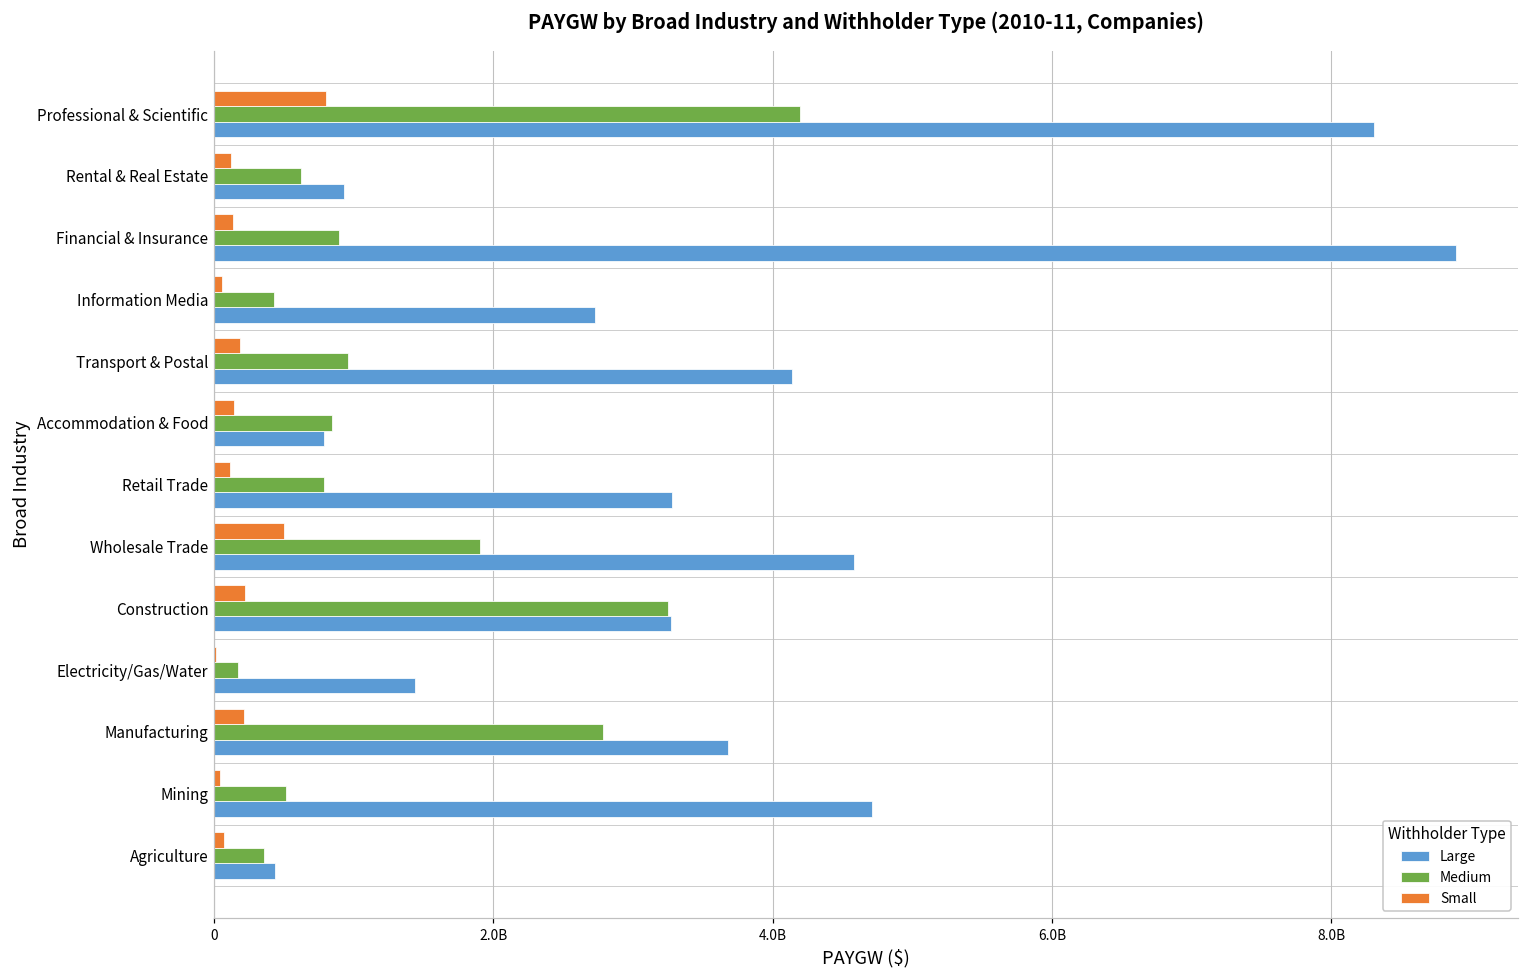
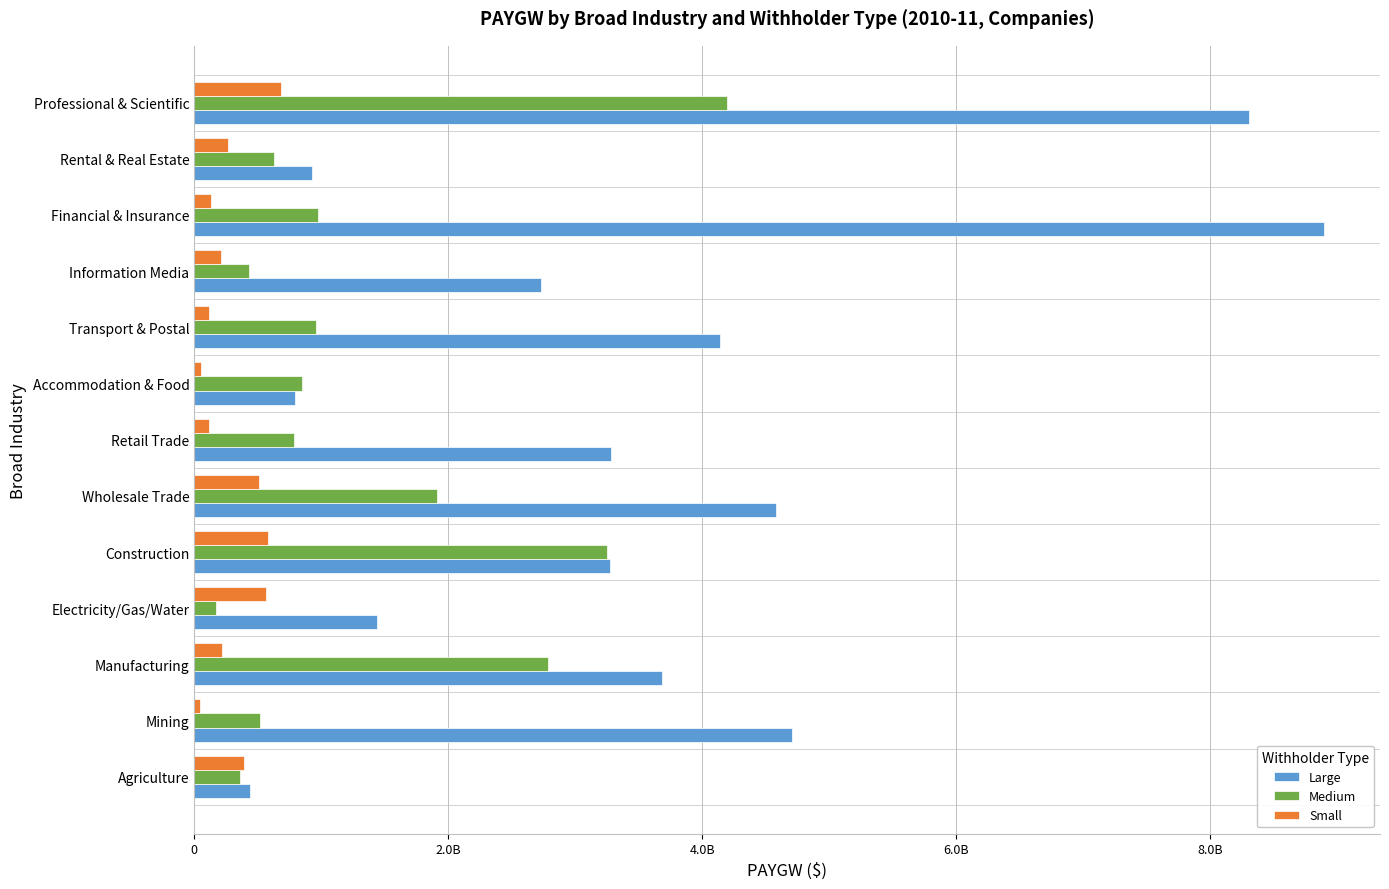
  {
    "Large": {
      "Professional & Scientific": 8310000000,
      "Rental & Real Estate": 930000000,
      "Financial & Insurance": 8890000000,
      "Information Media": 2730000000,
      "Transport & Postal": 4140000000,
      "Accommodation & Food": 790000000,
      "Retail Trade": 3280000000,
      "Wholesale Trade": 4580000000,
      "Construction": 3270000000,
      "Electricity/Gas/Water": 1440000000,
      "Manufacturing": 3680000000,
      "Mining": 4710000000,
      "Agriculture": 440000000
    },
    "Medium": {
      "Professional & Scientific": 4200000000,
      "Rental & Real Estate": 620000000,
-     "Financial & Insurance": 890000000,
+     "Financial & Insurance": 970000000,
      "Information Media": 430000000,
      "Transport & Postal": 960000000,
      "Accommodation & Food": 840000000,
      "Retail Trade": 790000000,
      "Wholesale Trade": 1910000000,
      "Construction": 3250000000,
      "Electricity/Gas/Water": 170000000,
      "Manufacturing": 2790000000,
      "Mining": 520000000,
      "Agriculture": 360000000
    },
    "Small": {
-     "Professional & Scientific": 810000000,
-     "Rental & Real Estate": 120000000,
+     "Professional & Scientific": 690000000,
+     "Rental & Real Estate": 270000000,
      "Financial & Insurance": 130000000,
-     "Information Media": 60000000,
-     "Transport & Postal": 190000000,
-     "Accommodation & Food": 150000000,
+     "Information Media": 210000000,
+     "Transport & Postal": 120000000,
+     "Accommodation & Food": 50000000,
      "Retail Trade": 120000000,
      "Wholesale Trade": 510000000,
-     "Construction": 220000000,
-     "Electricity/Gas/Water": 20000000,
+     "Construction": 580000000,
+     "Electricity/Gas/Water": 570000000,
      "Manufacturing": 220000000,
      "Mining": 40000000,
-     "Agriculture": 70000000
+     "Agriculture": 390000000
    }
  }
